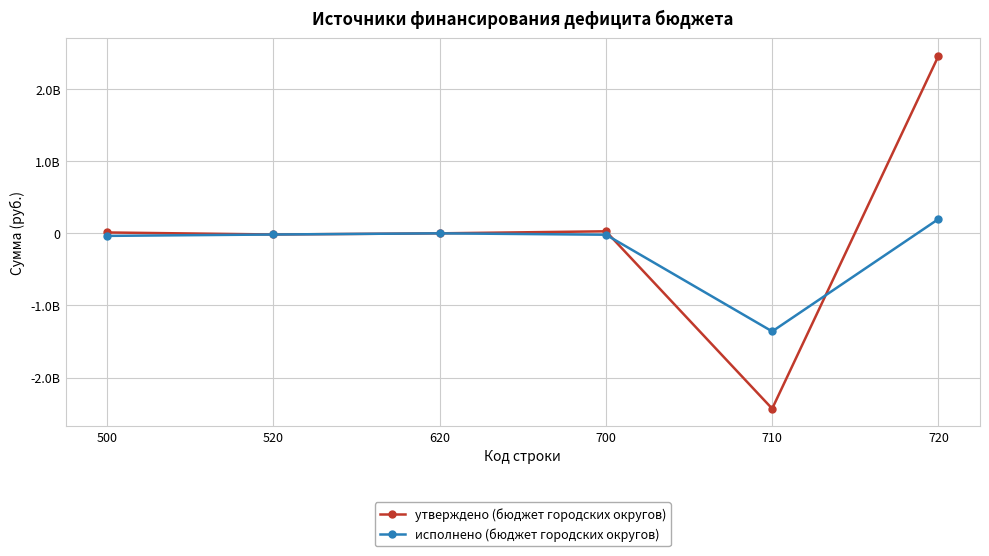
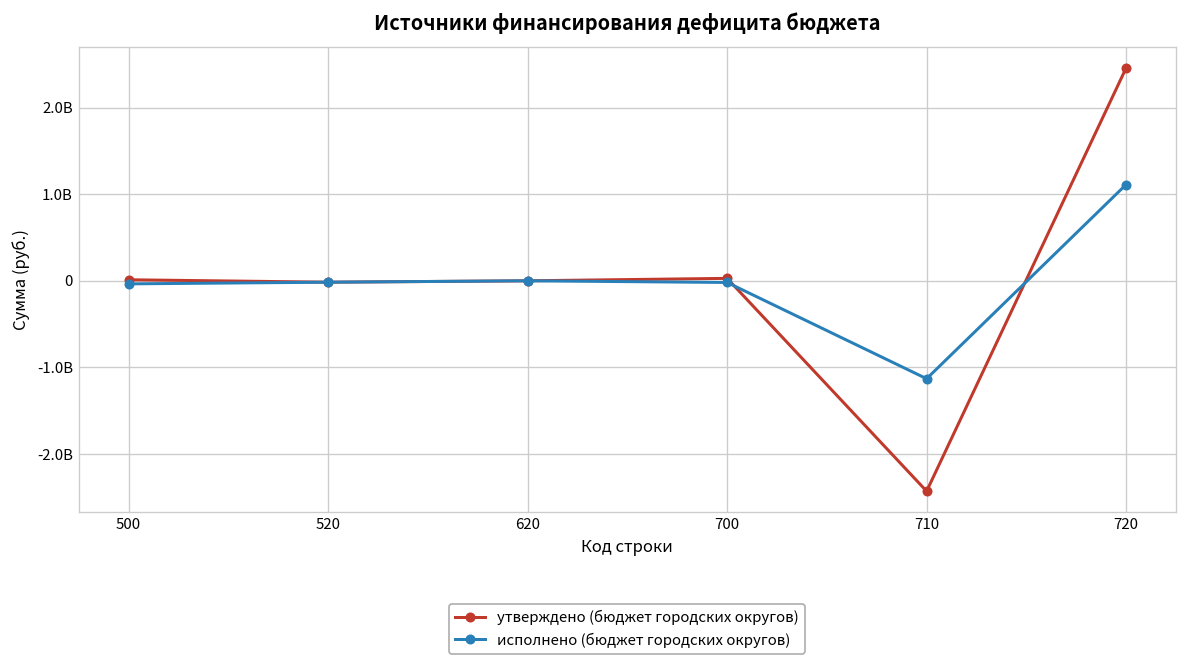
  {
    "утверждено (бюджет городских округов)": {
      "500": 0,
      "700": 0,
      "710": -2400000000,
      "720": 2500000000
    },
    "исполнено (бюджет городских округов)": {
      "500": 0,
      "700": 0,
-     "710": -1400000000,
-     "720": 200000000
+     "710": -1100000000,
+     "720": 1100000000
    }
  }
